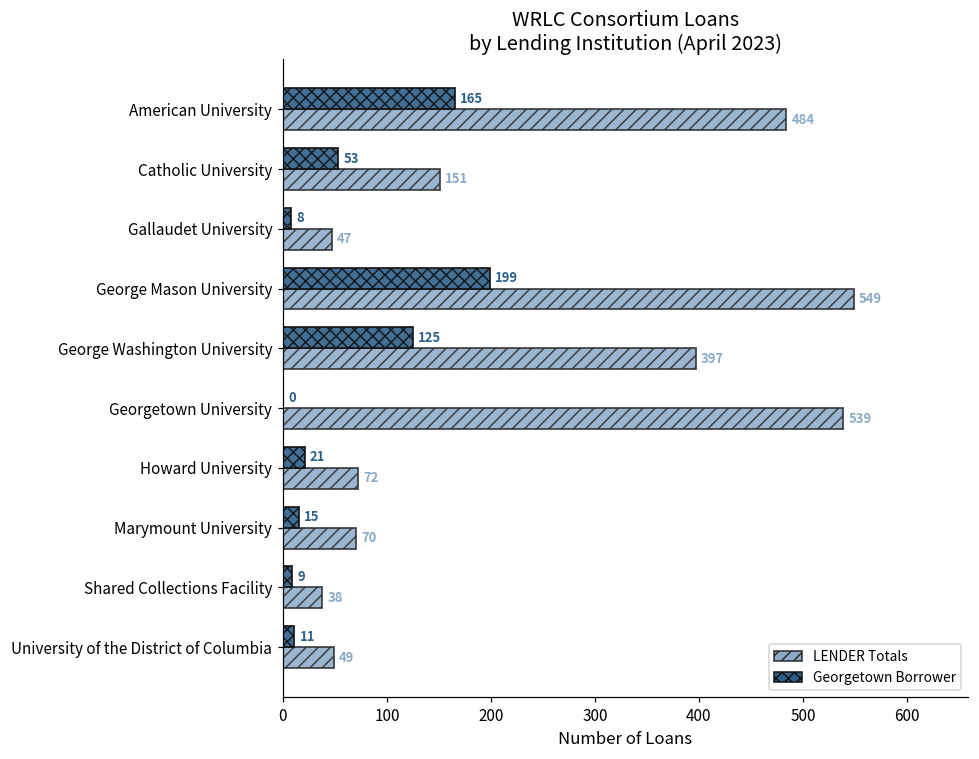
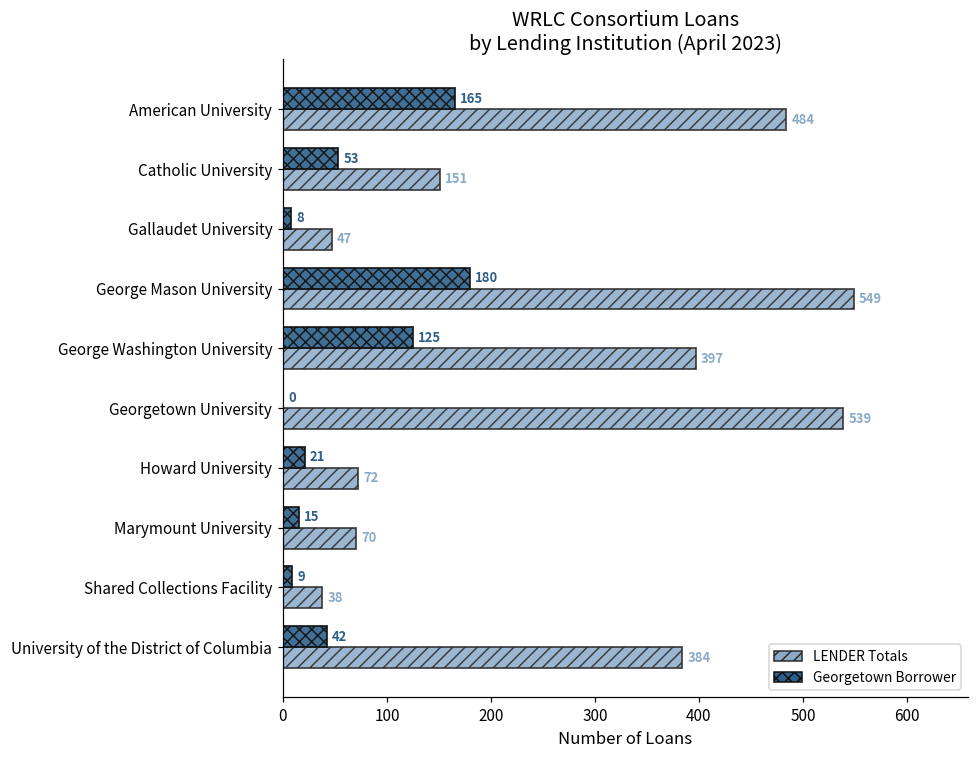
  {
    "LENDER Totals": {
      "American University": 484,
      "Catholic University": 151,
      "Gallaudet University": 47,
      "George Mason University": 549,
      "George Washington University": 397,
      "Georgetown University": 539,
      "Howard University": 72,
      "Marymount University": 70,
      "Shared Collections Facility": 38,
-     "University of the District of Columbia": 49
+     "University of the District of Columbia": 384
    },
    "Georgetown Borrower": {
      "American University": 165,
      "Catholic University": 53,
      "Gallaudet University": 8,
-     "George Mason University": 199,
+     "George Mason University": 180,
      "George Washington University": 125,
      "Georgetown University": 0,
      "Howard University": 21,
      "Marymount University": 15,
      "Shared Collections Facility": 9,
-     "University of the District of Columbia": 11
+     "University of the District of Columbia": 42
    }
  }
